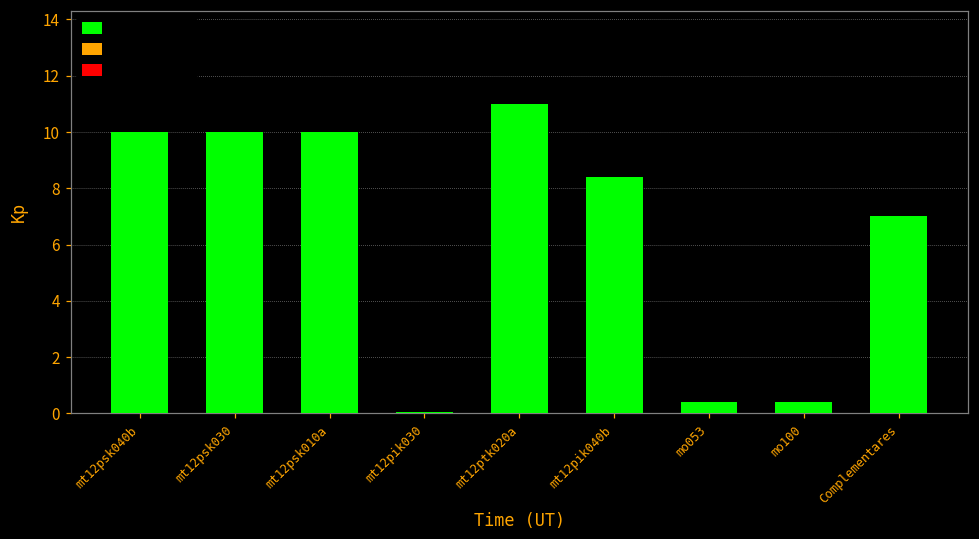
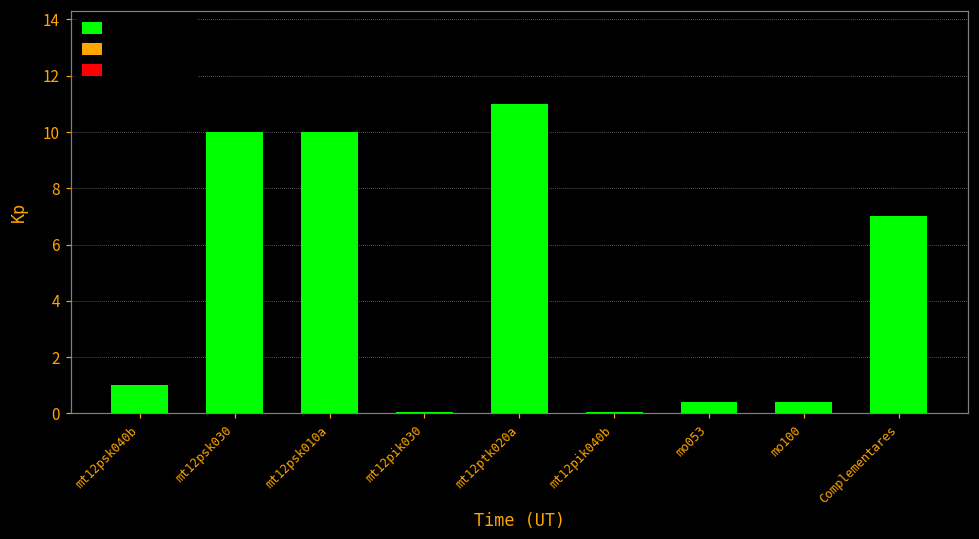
  {
-   "mt12psk040b": 10,
+   "mt12psk040b": 1,
    "mt12psk030": 10.0,
    "mt12psk010a": 10.0,
    "mt12ptk020a": 11.0,
-   "mt12pik040b": 8.4,
+   "mt12pik040b": 0.1,
    "mo053": 0.4,
    "mo100": 0.4,
    "Complementares": 7.0
  }
